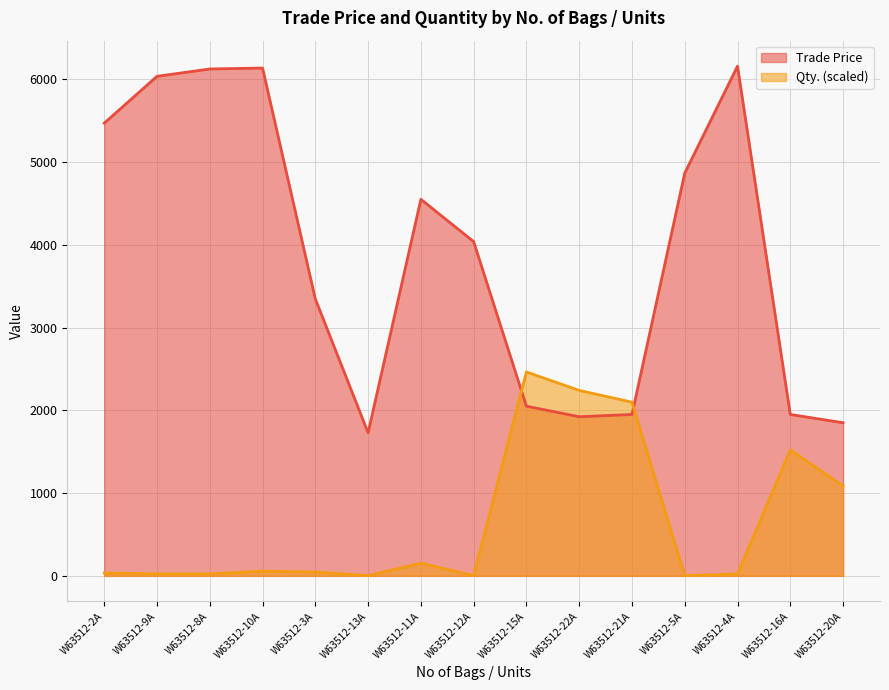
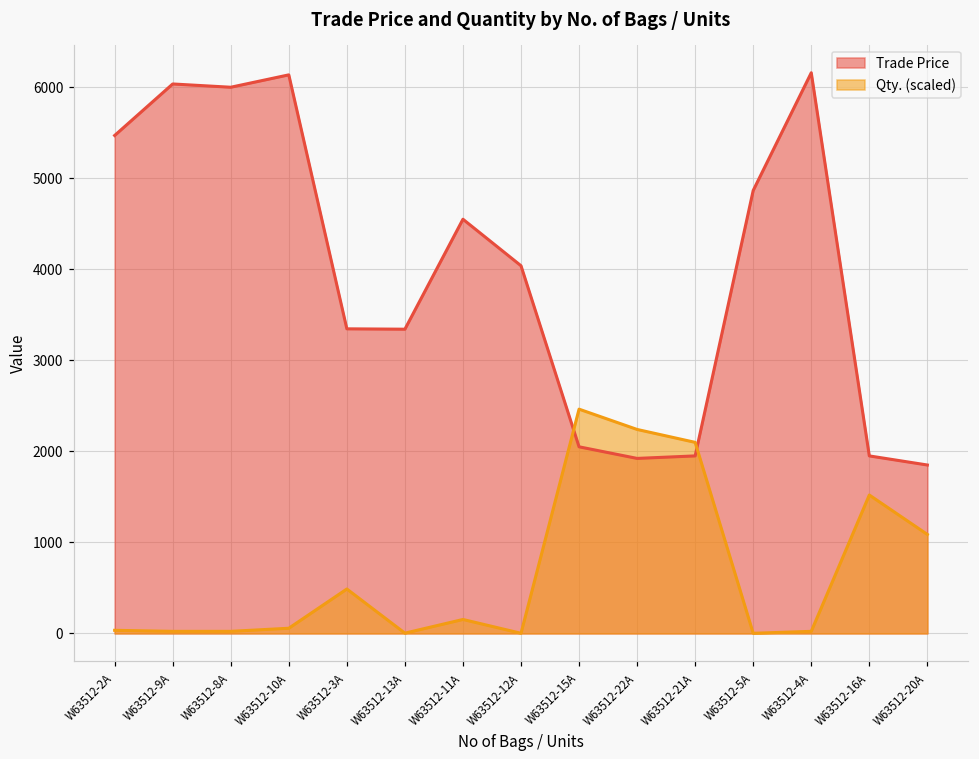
  {
    "Trade Price": {
      "W63512-2A": 5500,
      "W63512-9A": 6000,
-     "W63512-8A": 6100,
+     "W63512-8A": 6000,
      "W63512-10A": 6100,
      "W63512-3A": 3300,
-     "W63512-13A": 1700,
+     "W63512-13A": 3300,
      "W63512-11A": 4600,
      "W63512-12A": 4000,
      "W63512-15A": 2100,
      "W63512-22A": 1900,
      "W63512-21A": 2000,
      "W63512-5A": 4900,
      "W63512-4A": 6200,
      "W63512-16A": 2000,
      "W63512-20A": 1900
    },
    "Qty. (scaled)": {
      "W63512-2A": 0,
      "W63512-9A": 0,
      "W63512-8A": 0,
      "W63512-10A": 100,
-     "W63512-3A": 0,
+     "W63512-3A": 500,
      "W63512-13A": 0,
      "W63512-11A": 200,
      "W63512-12A": 0,
      "W63512-15A": 2500,
      "W63512-22A": 2200,
      "W63512-21A": 2100,
      "W63512-5A": 0,
      "W63512-4A": 0,
      "W63512-16A": 1500,
      "W63512-20A": 1100
    }
  }
